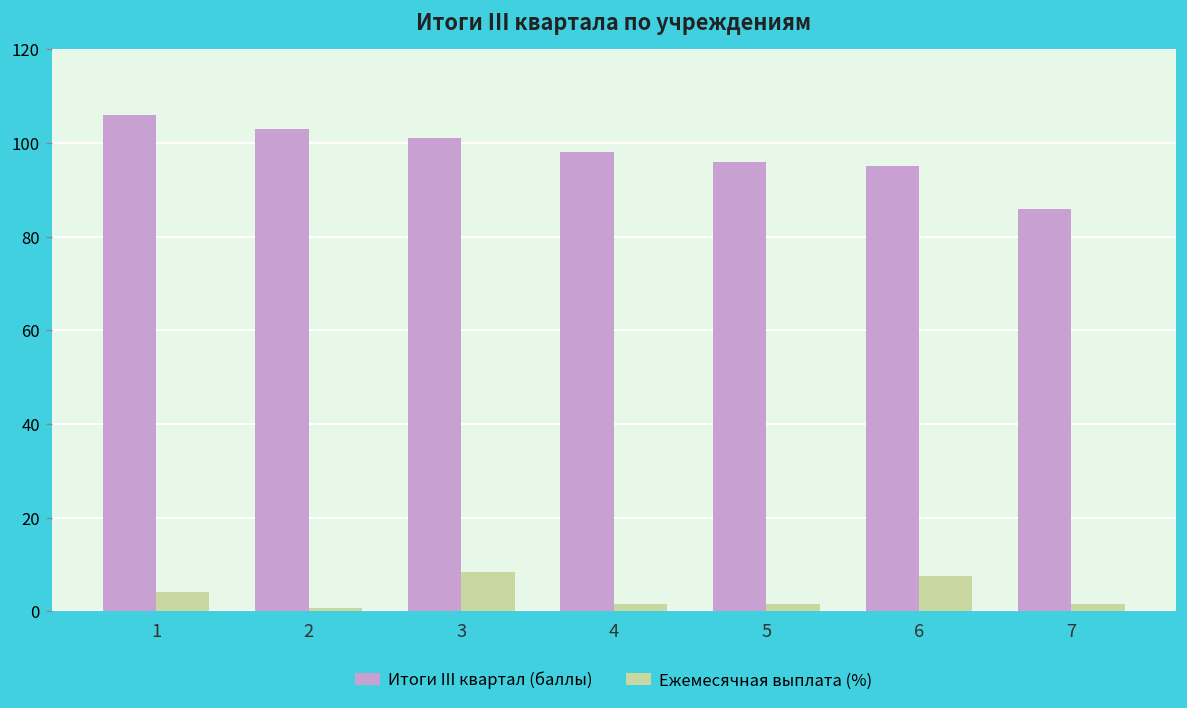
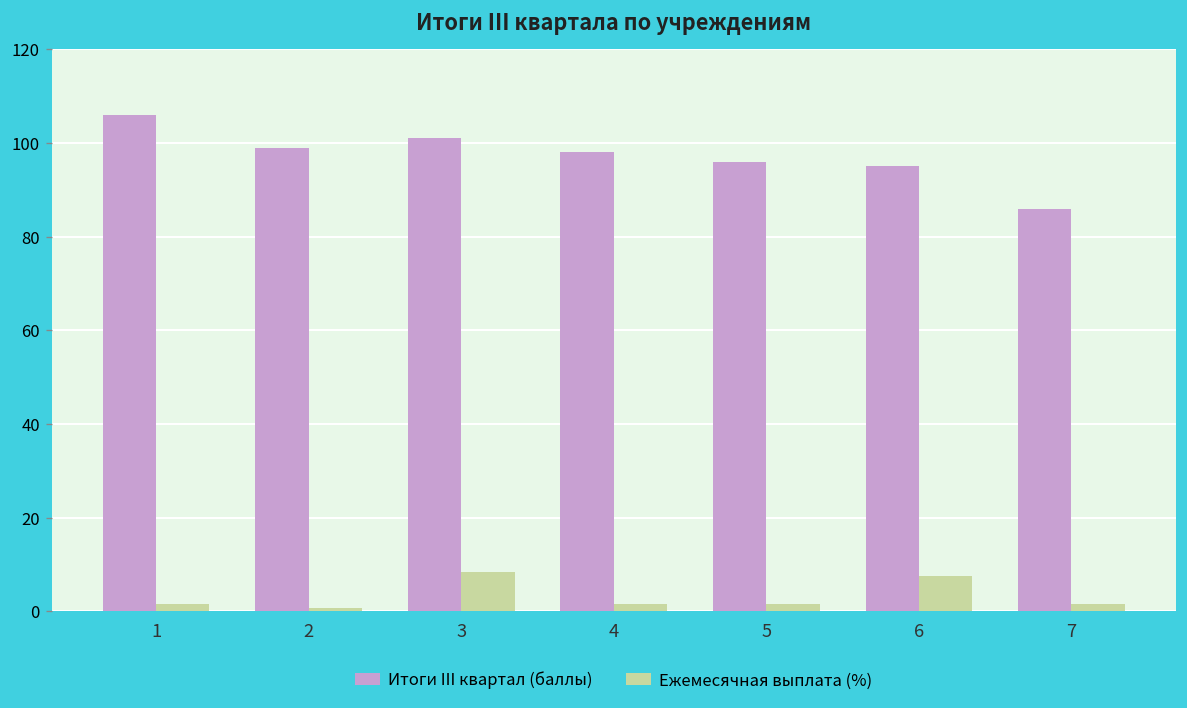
  {
    "Итоги III квартал (баллы)": {
      "1": 106,
-     "2": 103,
+     "2": 99,
      "3": 101,
      "4": 98,
      "5": 96,
      "6": 95,
      "7": 86
    },
    "Ежемесячная выплата (%)": {
-     "1": 4,
+     "1": 2,
      "2": 1,
      "3": 8,
      "4": 2,
      "5": 2,
      "6": 8,
      "7": 2
    }
  }
